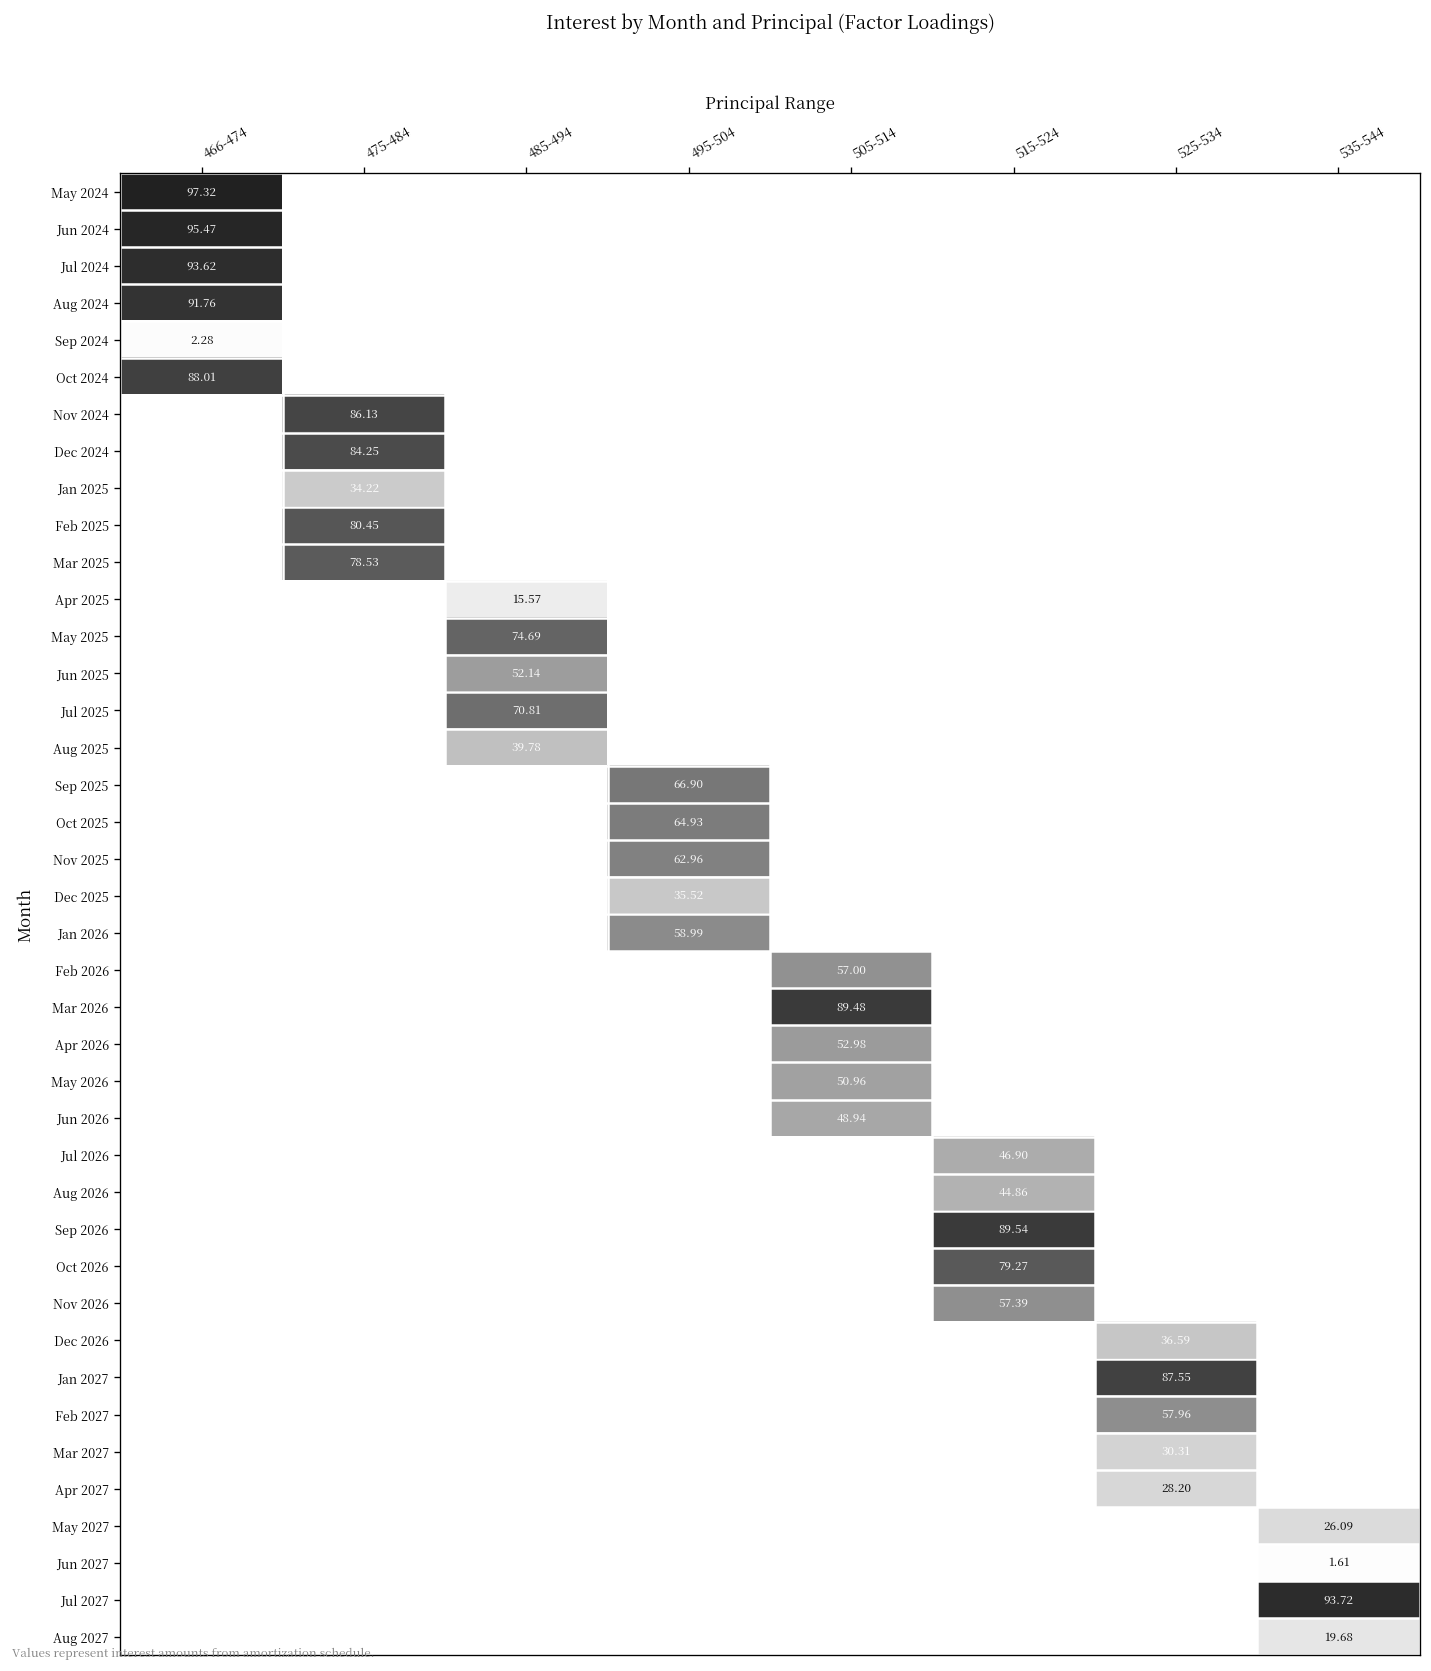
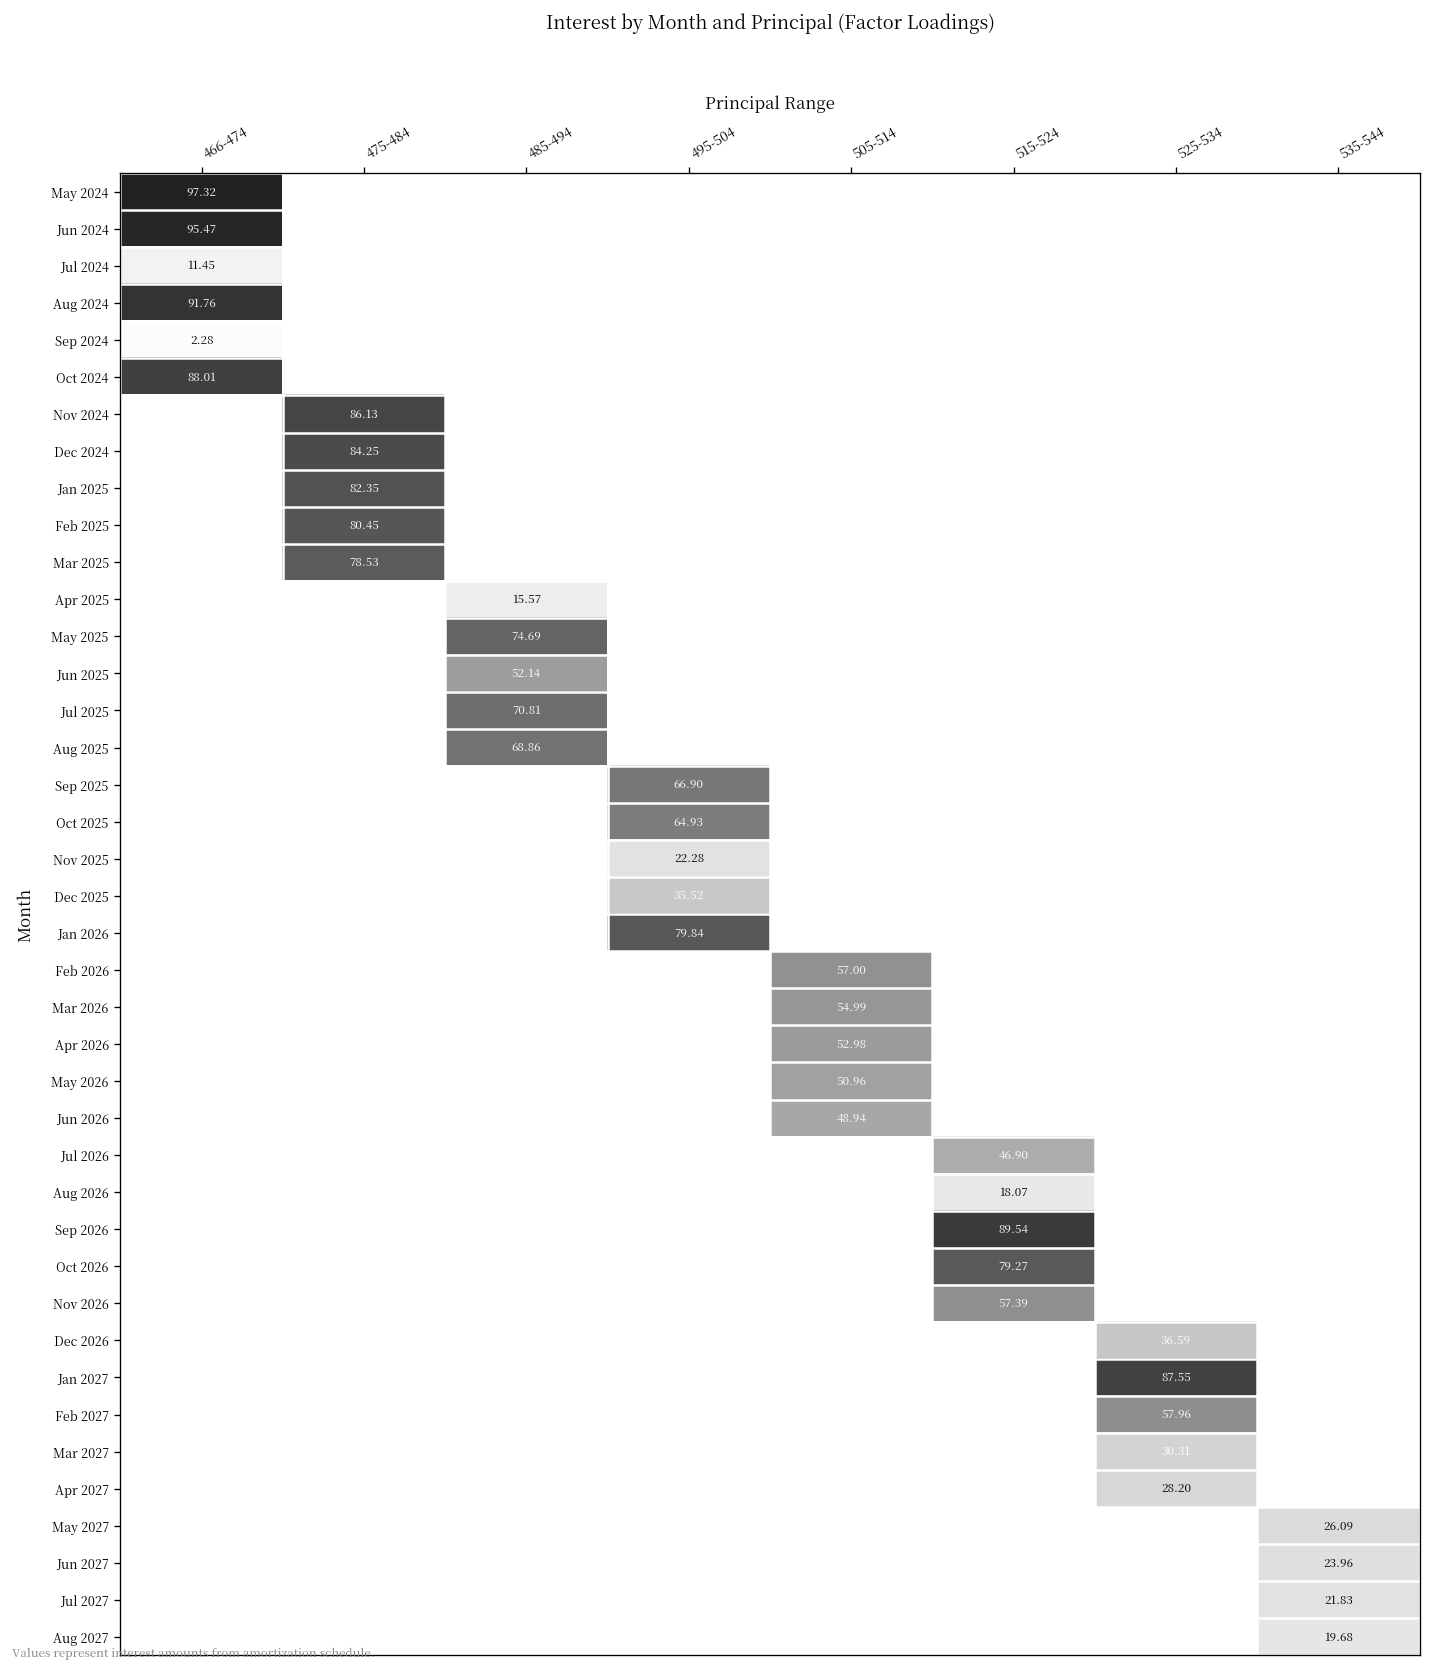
  {
    "May 2024": {
      "466-474": 97.32
    },
    "Jun 2024": {
      "466-474": 95.47
    },
    "Jul 2024": {
-     "466-474": 93.62
+     "466-474": 11.45
    },
    "Aug 2024": {
      "466-474": 91.76
    },
    "Sep 2024": {
      "466-474": 2.28
    },
    "Oct 2024": {
      "466-474": 88.01
    },
    "Nov 2024": {
      "475-484": 86.13
    },
    "Dec 2024": {
      "475-484": 84.25
    },
    "Jan 2025": {
-     "475-484": 34.22
+     "475-484": 82.35
    },
    "Feb 2025": {
      "475-484": 80.45
    },
    "Mar 2025": {
      "475-484": 78.53
    },
    "Apr 2025": {
      "485-494": 15.57
    },
    "May 2025": {
      "485-494": 74.69
    },
    "Jun 2025": {
      "485-494": 52.14
    },
    "Jul 2025": {
      "485-494": 70.81
    },
    "Aug 2025": {
-     "485-494": 39.78
+     "485-494": 68.86
    },
    "Sep 2025": {
      "495-504": 66.90
    },
    "Oct 2025": {
      "495-504": 64.93
    },
    "Nov 2025": {
-     "495-504": 62.96
+     "495-504": 22.28
    },
    "Dec 2025": {
      "495-504": 35.52
    },
    "Jan 2026": {
-     "495-504": 58.99
+     "495-504": 79.84
    },
    "Feb 2026": {
      "505-514": 57.00
    },
    "Mar 2026": {
-     "505-514": 89.48
+     "505-514": 54.99
    },
    "Apr 2026": {
      "505-514": 52.98
    },
    "May 2026": {
      "505-514": 50.96
    },
    "Jun 2026": {
      "505-514": 48.94
    },
    "Jul 2026": {
      "515-524": 46.90
    },
    "Aug 2026": {
-     "515-524": 44.86
+     "515-524": 18.07
    },
    "Sep 2026": {
      "515-524": 89.54
    },
    "Oct 2026": {
      "515-524": 79.27
    },
    "Nov 2026": {
      "515-524": 57.39
    },
    "Dec 2026": {
      "525-534": 36.59
    },
    "Jan 2027": {
      "525-534": 87.55
    },
    "Feb 2027": {
      "525-534": 57.96
    },
    "Apr 2027": {
      "525-534": 28.20
    },
    "May 2027": {
      "535-544": 26.09
    },
    "Jun 2027": {
-     "535-544": 1.61
+     "535-544": 23.96
    },
    "Jul 2027": {
-     "535-544": 93.72
+     "535-544": 21.83
    },
    "Aug 2027": {
      "535-544": 19.68
    }
  }
